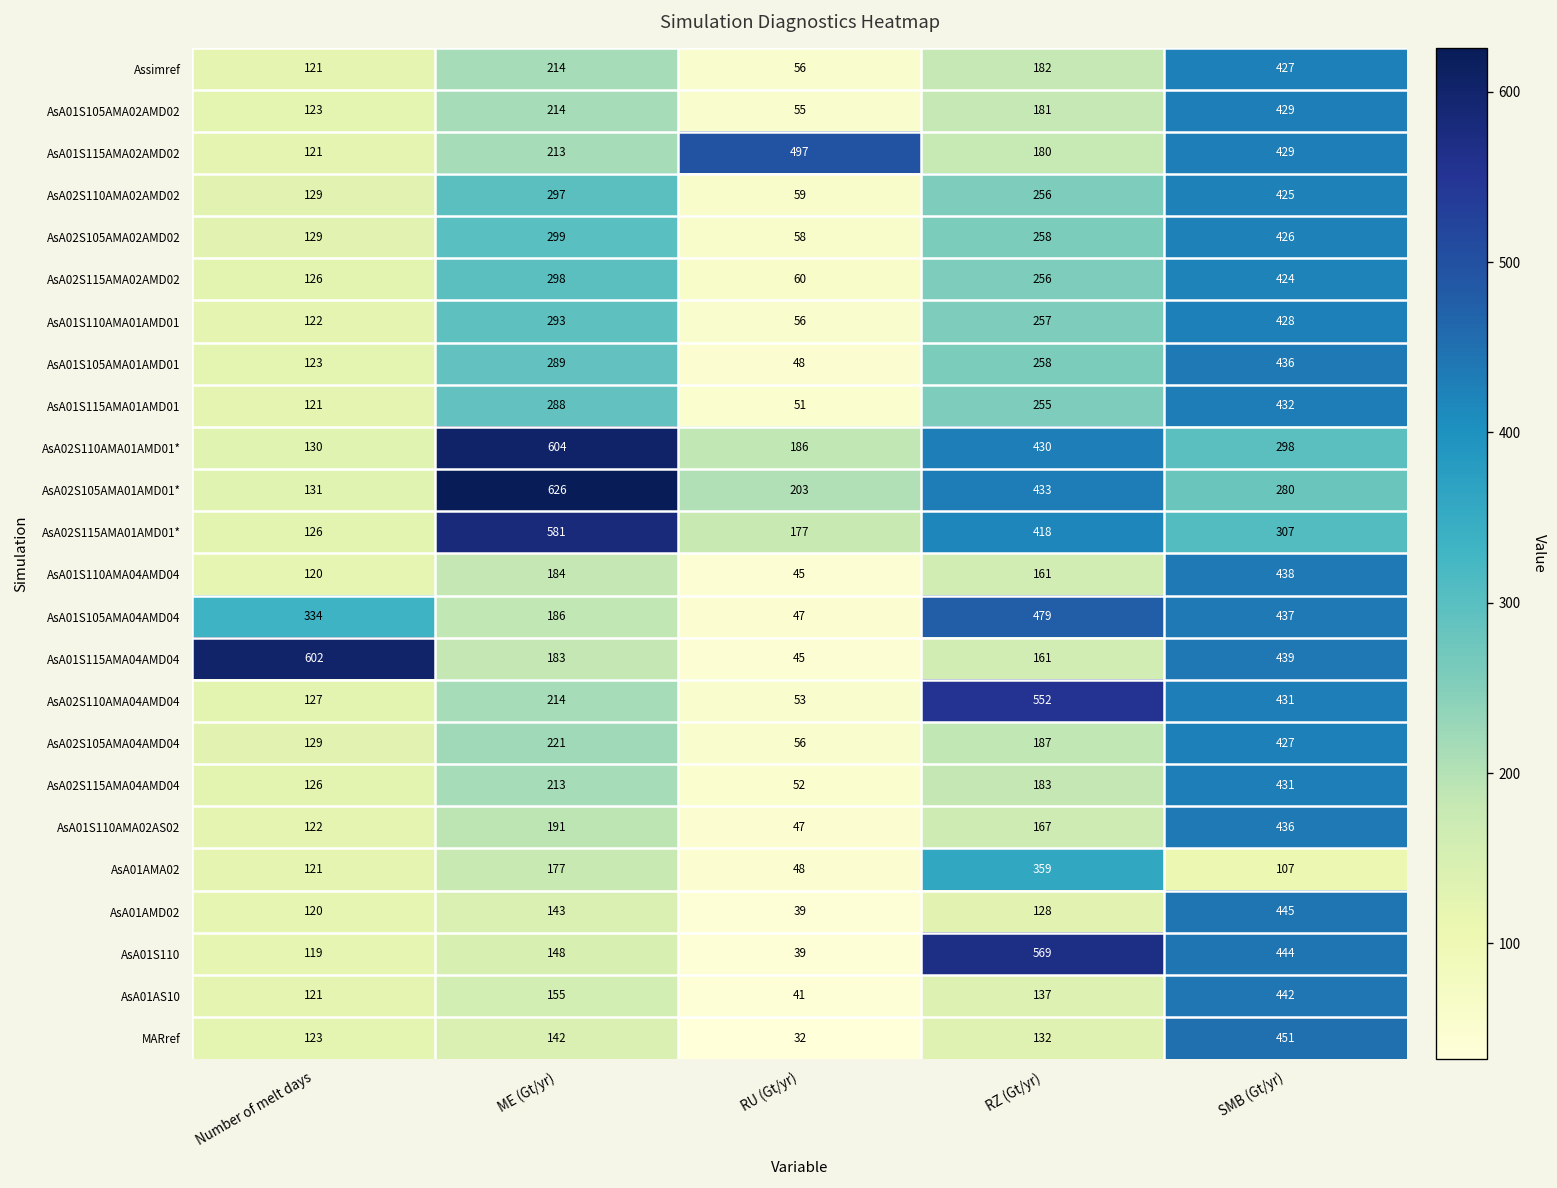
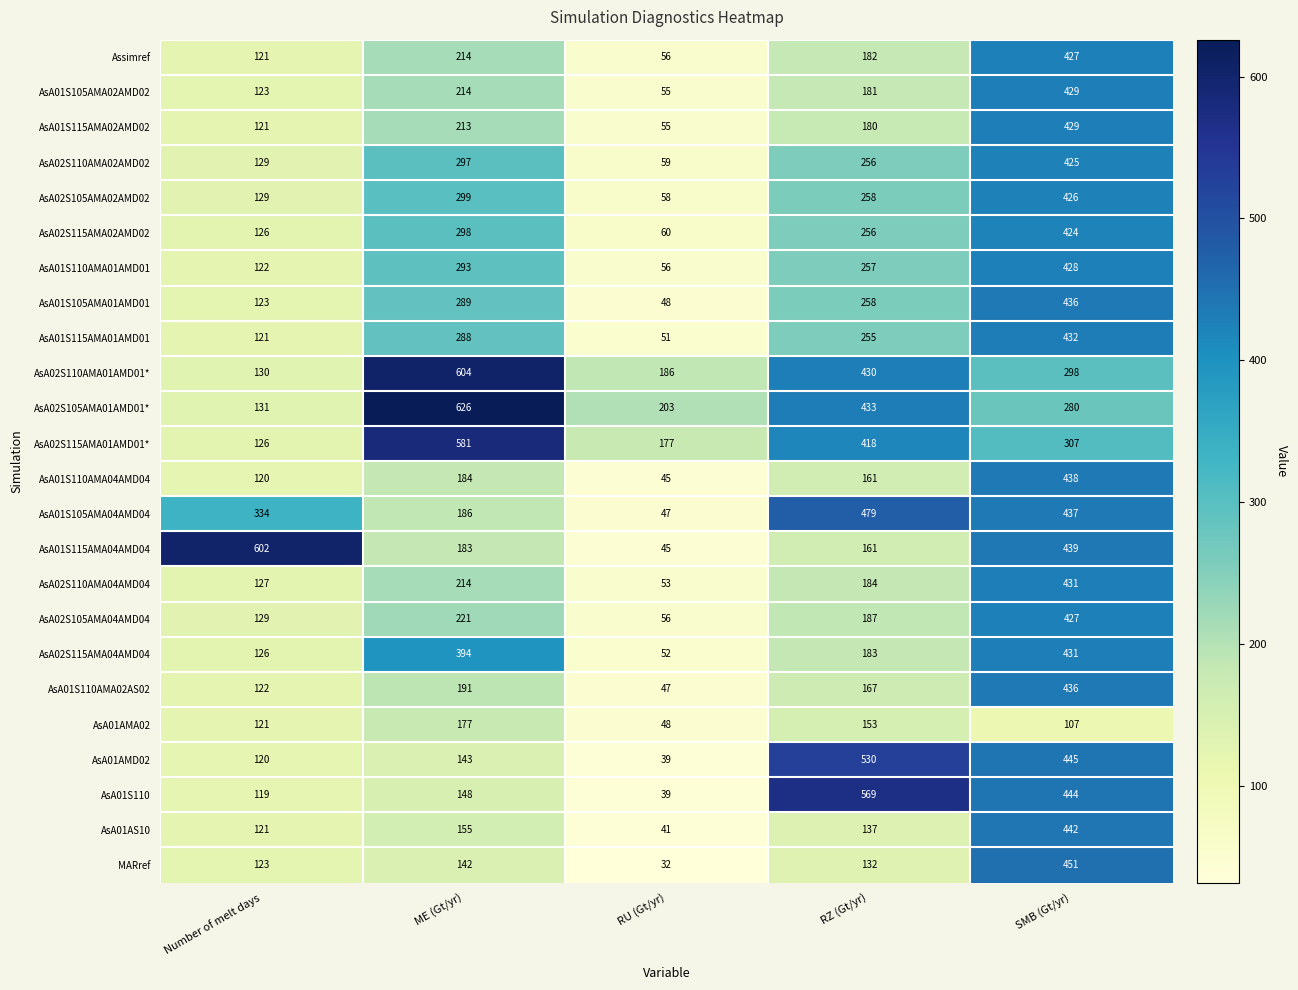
  {
    "Assimref": {
      "Number of melt days": 121,
      "ME (Gt/yr)": 214,
      "RU (Gt/yr)": 56,
      "RZ (Gt/yr)": 182,
      "SMB (Gt/yr)": 427
    },
    "AsA01S105AMA02AMD02": {
      "Number of melt days": 123,
      "ME (Gt/yr)": 214,
      "RU (Gt/yr)": 55,
      "RZ (Gt/yr)": 181,
      "SMB (Gt/yr)": 429
    },
    "AsA01S115AMA02AMD02": {
      "Number of melt days": 121,
      "ME (Gt/yr)": 213,
-     "RU (Gt/yr)": 497,
+     "RU (Gt/yr)": 55,
      "RZ (Gt/yr)": 180,
      "SMB (Gt/yr)": 429
    },
    "AsA02S110AMA02AMD02": {
      "Number of melt days": 129,
      "ME (Gt/yr)": 297,
      "RU (Gt/yr)": 59,
      "RZ (Gt/yr)": 256,
      "SMB (Gt/yr)": 425
    },
    "AsA02S105AMA02AMD02": {
      "Number of melt days": 129,
      "ME (Gt/yr)": 299,
      "RU (Gt/yr)": 58,
      "RZ (Gt/yr)": 258,
      "SMB (Gt/yr)": 426
    },
    "AsA02S115AMA02AMD02": {
      "Number of melt days": 126,
      "ME (Gt/yr)": 298,
      "RU (Gt/yr)": 60,
      "RZ (Gt/yr)": 256,
      "SMB (Gt/yr)": 424
    },
    "AsA01S110AMA01AMD01": {
      "Number of melt days": 122,
      "ME (Gt/yr)": 293,
      "RU (Gt/yr)": 56,
      "RZ (Gt/yr)": 257,
      "SMB (Gt/yr)": 428
    },
    "AsA01S105AMA01AMD01": {
      "Number of melt days": 123,
      "ME (Gt/yr)": 289,
      "RU (Gt/yr)": 48,
      "RZ (Gt/yr)": 258,
      "SMB (Gt/yr)": 436
    },
    "AsA01S115AMA01AMD01": {
      "Number of melt days": 121,
      "ME (Gt/yr)": 288,
      "RU (Gt/yr)": 51,
      "RZ (Gt/yr)": 255,
      "SMB (Gt/yr)": 432
    },
    "AsA02S110AMA01AMD01*": {
      "Number of melt days": 130,
      "ME (Gt/yr)": 604,
      "RU (Gt/yr)": 186,
      "RZ (Gt/yr)": 430,
      "SMB (Gt/yr)": 298
    },
    "AsA02S105AMA01AMD01*": {
      "Number of melt days": 131,
      "ME (Gt/yr)": 626,
      "RU (Gt/yr)": 203,
      "RZ (Gt/yr)": 433,
      "SMB (Gt/yr)": 280
    },
    "AsA02S115AMA01AMD01*": {
      "Number of melt days": 126,
      "ME (Gt/yr)": 581,
      "RU (Gt/yr)": 177,
      "RZ (Gt/yr)": 418,
      "SMB (Gt/yr)": 307
    },
    "AsA01S110AMA04AMD04": {
      "Number of melt days": 120,
      "ME (Gt/yr)": 184,
      "RU (Gt/yr)": 45,
      "RZ (Gt/yr)": 161,
      "SMB (Gt/yr)": 438
    },
    "AsA01S105AMA04AMD04": {
      "Number of melt days": 334,
      "ME (Gt/yr)": 186,
      "RU (Gt/yr)": 47,
      "RZ (Gt/yr)": 479,
      "SMB (Gt/yr)": 437
    },
    "AsA01S115AMA04AMD04": {
      "Number of melt days": 602,
      "ME (Gt/yr)": 183,
      "RU (Gt/yr)": 45,
      "RZ (Gt/yr)": 161,
      "SMB (Gt/yr)": 439
    },
    "AsA02S110AMA04AMD04": {
      "Number of melt days": 127,
      "ME (Gt/yr)": 214,
      "RU (Gt/yr)": 53,
-     "RZ (Gt/yr)": 552,
+     "RZ (Gt/yr)": 184,
      "SMB (Gt/yr)": 431
    },
    "AsA02S105AMA04AMD04": {
      "Number of melt days": 129,
      "ME (Gt/yr)": 221,
      "RU (Gt/yr)": 56,
      "RZ (Gt/yr)": 187,
      "SMB (Gt/yr)": 427
    },
    "AsA02S115AMA04AMD04": {
      "Number of melt days": 126,
-     "ME (Gt/yr)": 213,
+     "ME (Gt/yr)": 394,
      "RU (Gt/yr)": 52,
      "RZ (Gt/yr)": 183,
      "SMB (Gt/yr)": 431
    },
    "AsA01S110AMA02AS02": {
      "Number of melt days": 122,
      "ME (Gt/yr)": 191,
      "RU (Gt/yr)": 47,
      "RZ (Gt/yr)": 167,
      "SMB (Gt/yr)": 436
    },
    "AsA01AMA02": {
      "Number of melt days": 121,
      "ME (Gt/yr)": 177,
      "RU (Gt/yr)": 48,
-     "RZ (Gt/yr)": 359,
+     "RZ (Gt/yr)": 153,
      "SMB (Gt/yr)": 107
    },
    "AsA01AMD02": {
      "Number of melt days": 120,
      "ME (Gt/yr)": 143,
      "RU (Gt/yr)": 39,
-     "RZ (Gt/yr)": 128,
+     "RZ (Gt/yr)": 530,
      "SMB (Gt/yr)": 445
    },
    "AsA01S110": {
      "Number of melt days": 119,
      "ME (Gt/yr)": 148,
      "RU (Gt/yr)": 39,
      "RZ (Gt/yr)": 569,
      "SMB (Gt/yr)": 444
    },
    "AsA01AS10": {
      "Number of melt days": 121,
      "ME (Gt/yr)": 155,
      "RU (Gt/yr)": 41,
      "RZ (Gt/yr)": 137,
      "SMB (Gt/yr)": 442
    },
    "MARref": {
      "Number of melt days": 123,
      "ME (Gt/yr)": 142,
      "RU (Gt/yr)": 32,
      "RZ (Gt/yr)": 132,
      "SMB (Gt/yr)": 451
    }
  }
